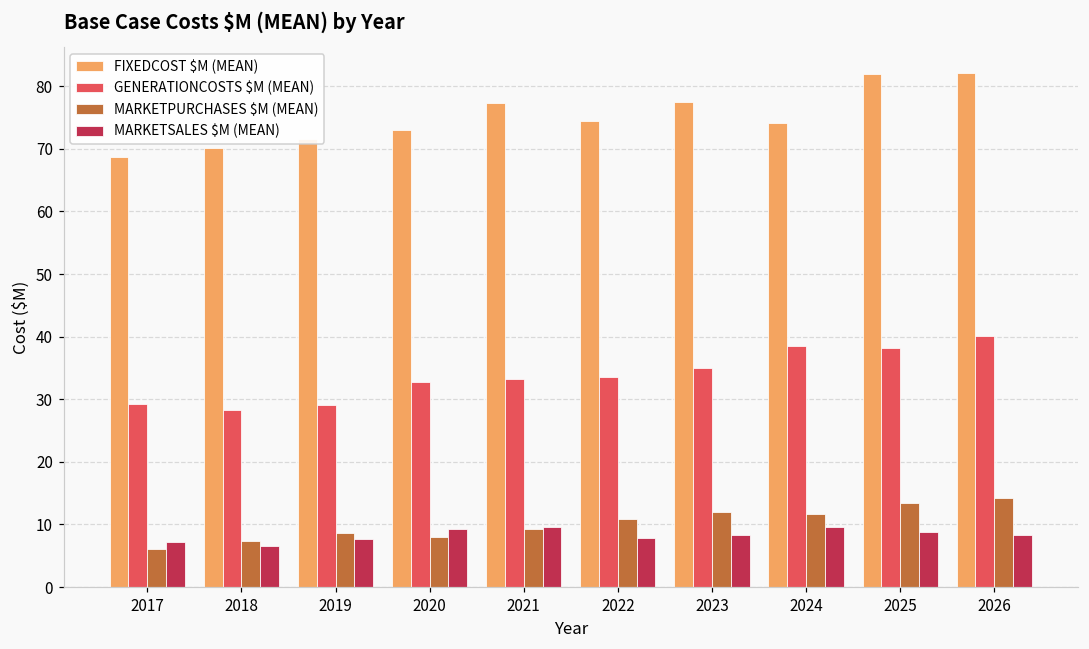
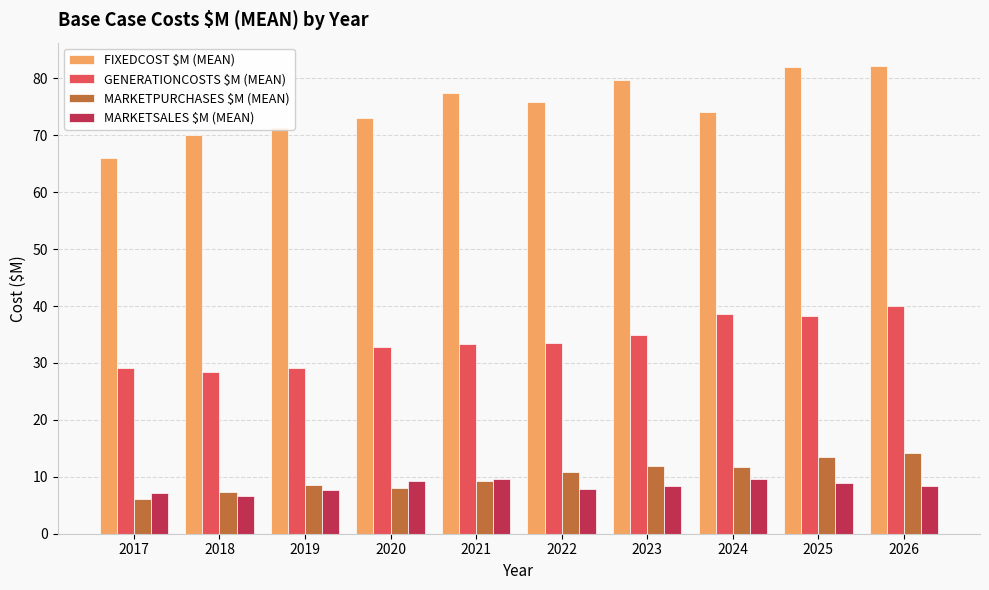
  {
    "FIXEDCOST $M (MEAN)": {
-     "2017": 69,
+     "2017": 66,
      "2018": 70,
      "2020": 73,
      "2021": 77,
-     "2022": 74,
-     "2023": 77,
+     "2022": 76,
+     "2023": 80,
      "2024": 74,
      "2025": 82,
      "2026": 82
    }
  }
